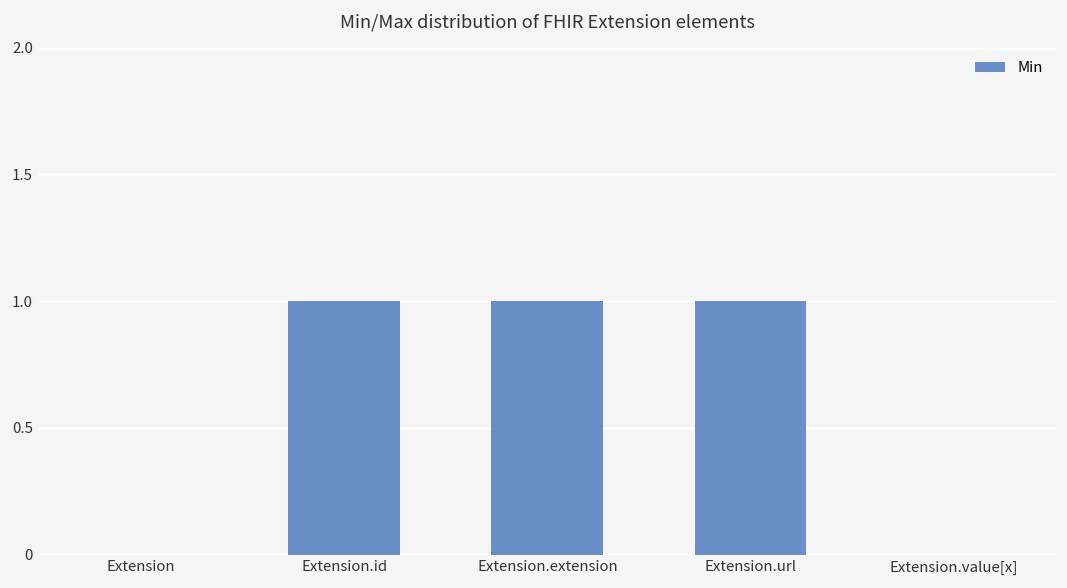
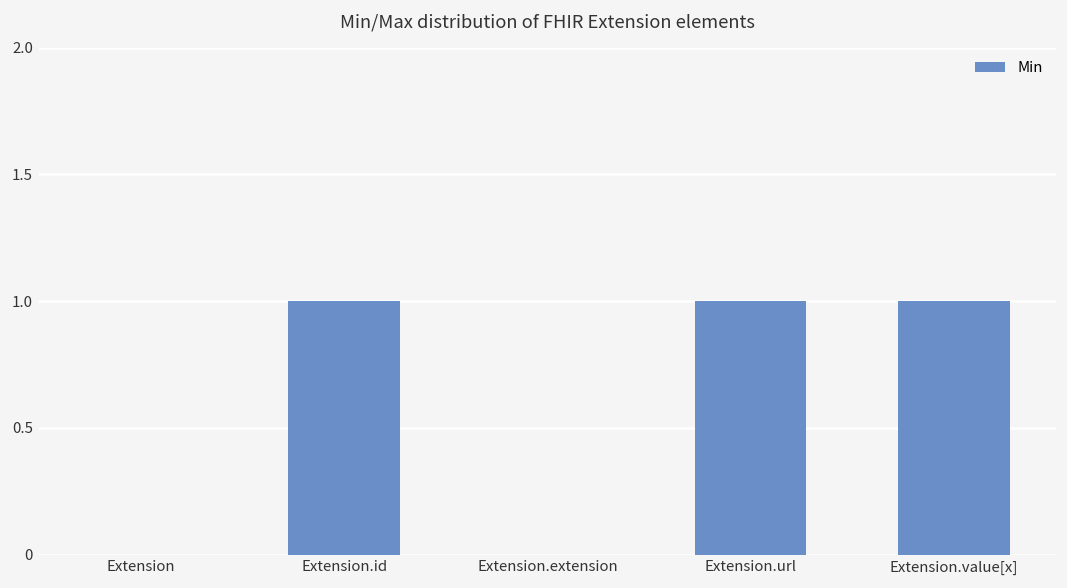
  {
    "Extension": 0,
    "Extension.id": 1,
-   "Extension.extension": 1,
+   "Extension.extension": 0,
    "Extension.url": 1,
-   "Extension.value[x]": 0
+   "Extension.value[x]": 1
  }
